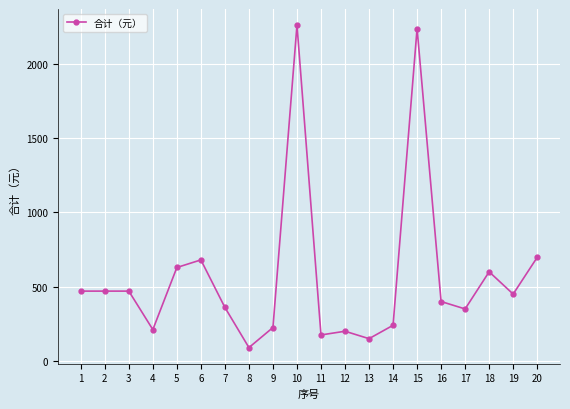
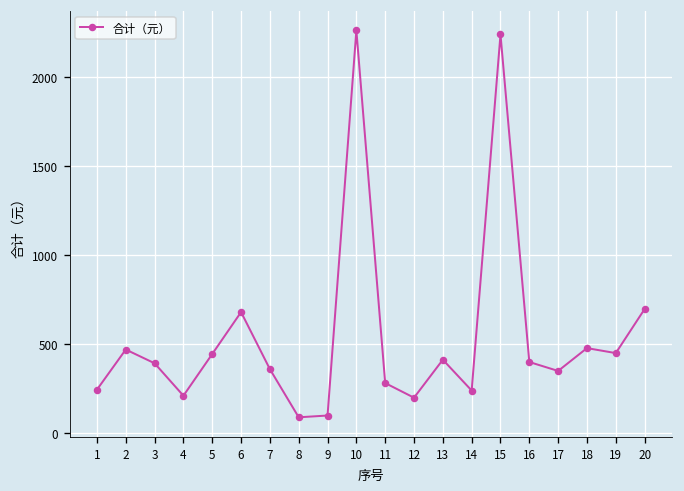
  {
-   "1": 470,
+   "1": 250,
    "2": 470,
-   "3": 470,
+   "3": 390,
    "4": 210,
-   "5": 630,
+   "5": 450,
    "6": 680,
    "7": 360,
    "8": 90,
-   "9": 230,
+   "9": 100,
    "10": 2260,
-   "11": 180,
+   "11": 280,
    "12": 200,
-   "13": 150,
+   "13": 410,
    "14": 240,
    "15": 2240,
    "16": 400,
    "17": 350,
-   "18": 600,
+   "18": 480,
    "19": 450,
    "20": 700
  }
